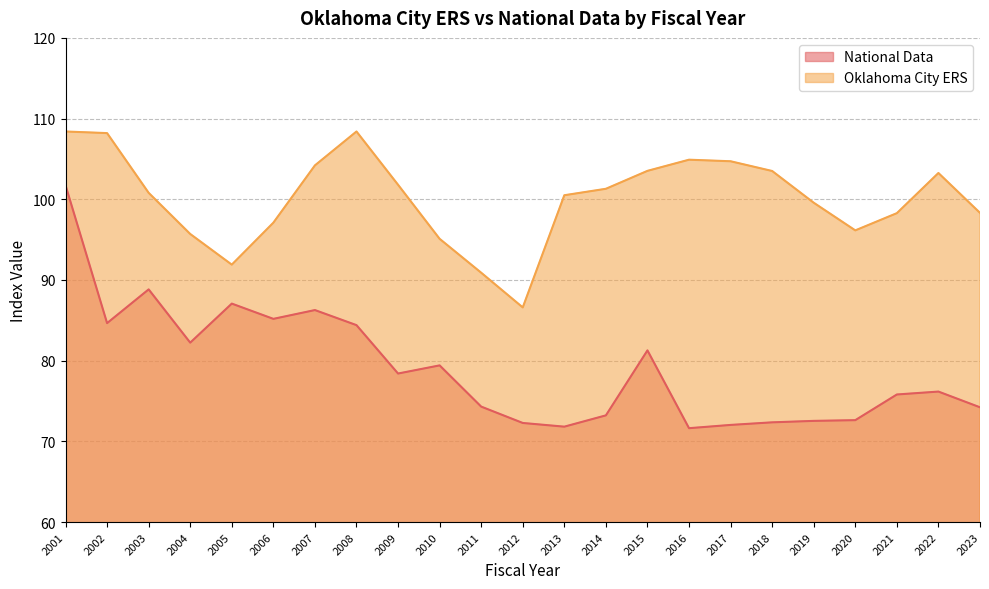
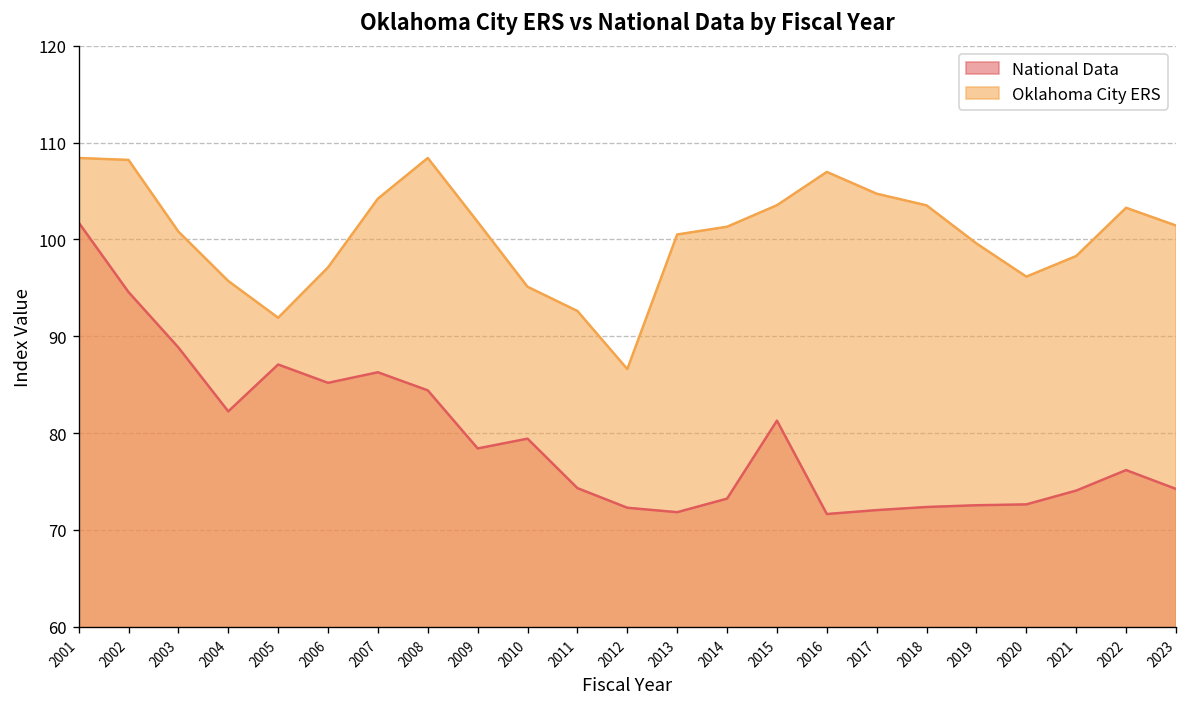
  {
    "National Data": {
      "2001": 102,
-     "2002": 85,
+     "2002": 95,
      "2003": 89,
      "2004": 82,
      "2005": 87,
      "2006": 85,
      "2007": 86,
      "2008": 84,
      "2009": 78,
      "2010": 79,
      "2011": 74,
      "2012": 72,
      "2013": 72,
      "2014": 73,
      "2015": 81,
      "2016": 72,
      "2017": 72,
      "2018": 72,
      "2019": 73,
      "2020": 73,
-     "2021": 76,
+     "2021": 74,
      "2022": 76,
      "2023": 74
    },
    "Oklahoma City ERS": {
      "2001": 108,
      "2002": 108,
      "2003": 101,
      "2004": 96,
      "2005": 92,
      "2006": 97,
      "2007": 104,
      "2008": 108,
      "2009": 102,
      "2010": 95,
-     "2011": 91,
+     "2011": 93,
      "2012": 87,
      "2013": 101,
      "2014": 101,
      "2015": 104,
-     "2016": 105,
+     "2016": 107,
      "2017": 105,
      "2018": 104,
      "2019": 100,
      "2020": 96,
      "2021": 98,
      "2022": 103,
-     "2023": 98
+     "2023": 101
    }
  }
